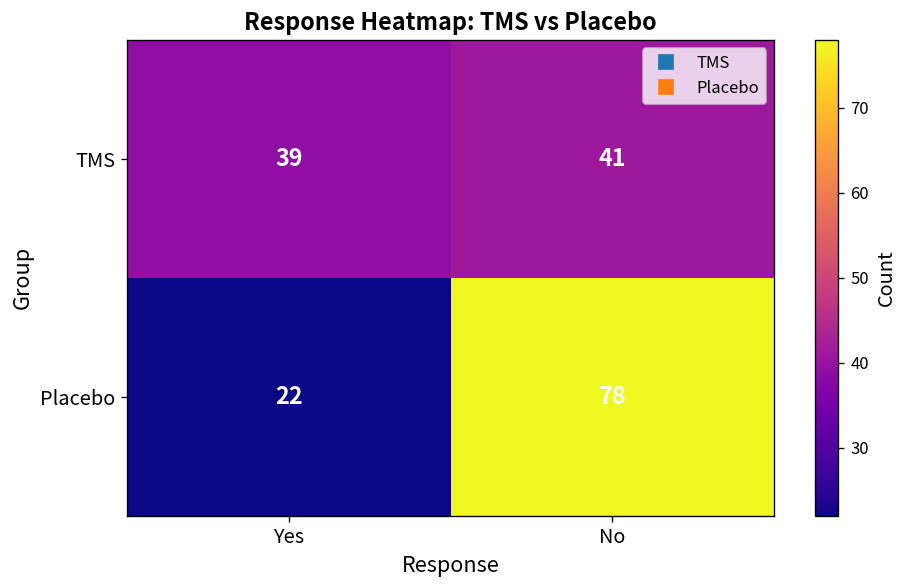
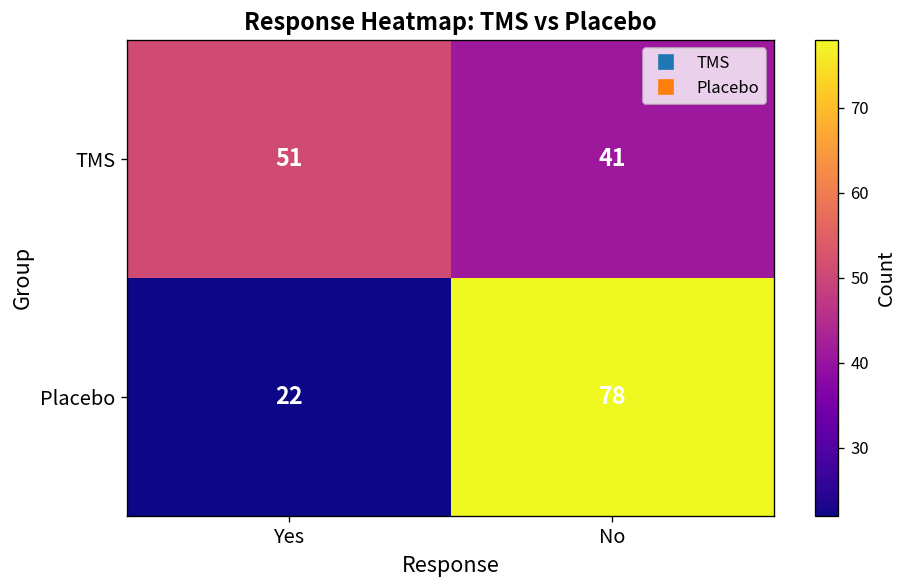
  {
    "TMS": {
-     "Yes": 39,
+     "Yes": 51,
      "No": 41
    },
    "Placebo": {
      "Yes": 22,
      "No": 78
    }
  }
